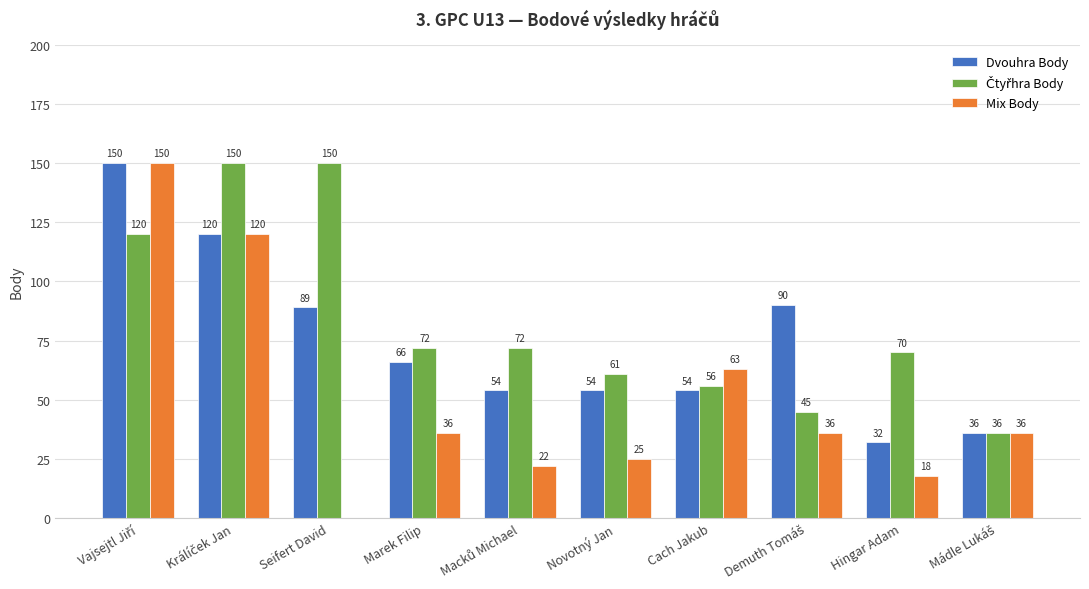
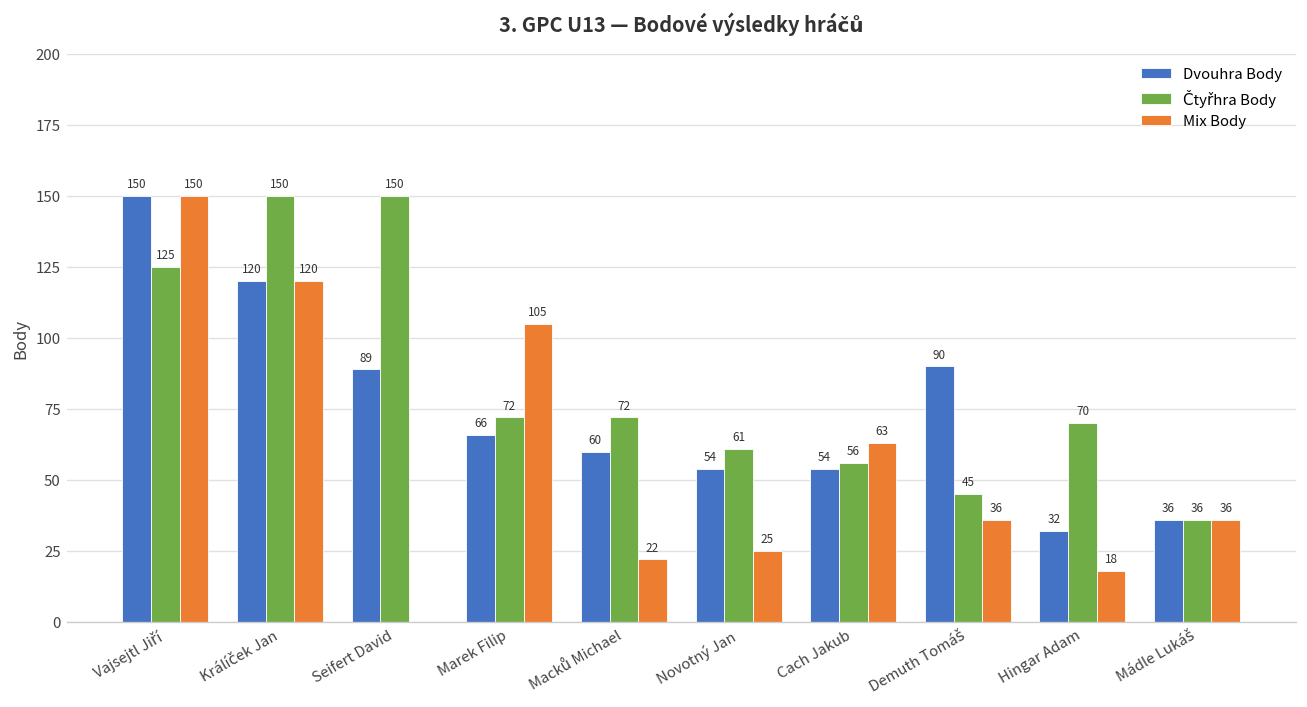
  {
    "Dvouhra Body": {
      "Vajsejtl Jiří": 150,
      "Králíček Jan": 120,
      "Seifert David": 89,
      "Marek Filip": 66,
-     "Macků Michael": 54,
+     "Macků Michael": 60,
      "Novotný Jan": 54,
      "Cach Jakub": 54,
      "Demuth Tomáš": 90,
      "Hingar Adam": 32,
      "Mádle Lukáš": 36
    },
    "Čtyřhra Body": {
-     "Vajsejtl Jiří": 120,
+     "Vajsejtl Jiří": 125,
      "Králíček Jan": 150,
      "Seifert David": 150,
      "Marek Filip": 72,
      "Macků Michael": 72,
      "Novotný Jan": 61,
      "Cach Jakub": 56,
      "Demuth Tomáš": 45,
      "Hingar Adam": 70,
      "Mádle Lukáš": 36
    },
    "Mix Body": {
      "Vajsejtl Jiří": 150,
      "Králíček Jan": 120,
-     "Marek Filip": 36,
+     "Marek Filip": 105,
      "Macků Michael": 22,
      "Novotný Jan": 25,
      "Cach Jakub": 63,
      "Demuth Tomáš": 36,
      "Hingar Adam": 18,
      "Mádle Lukáš": 36
    }
  }
